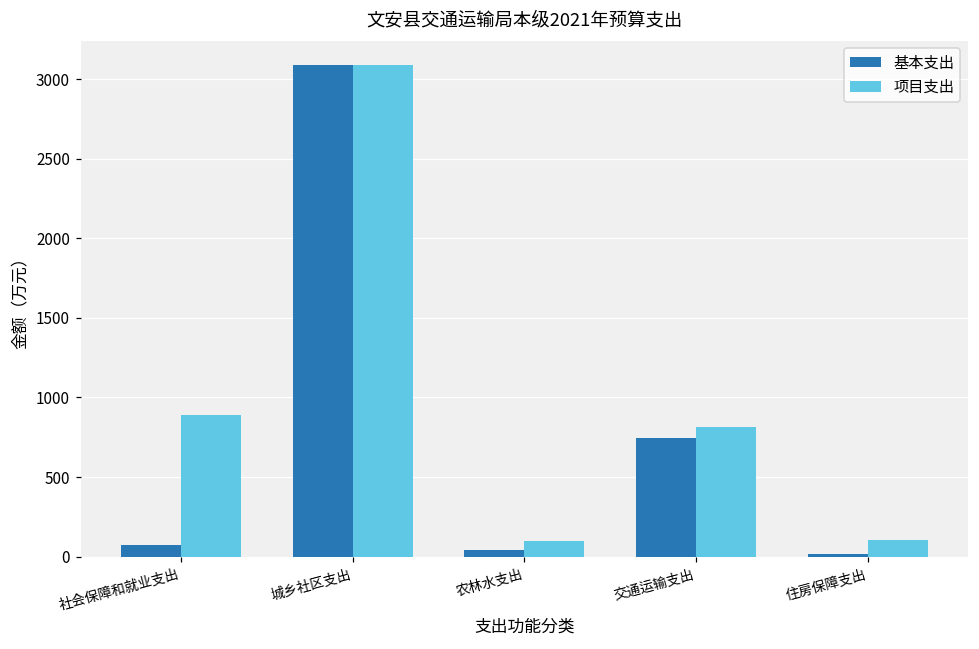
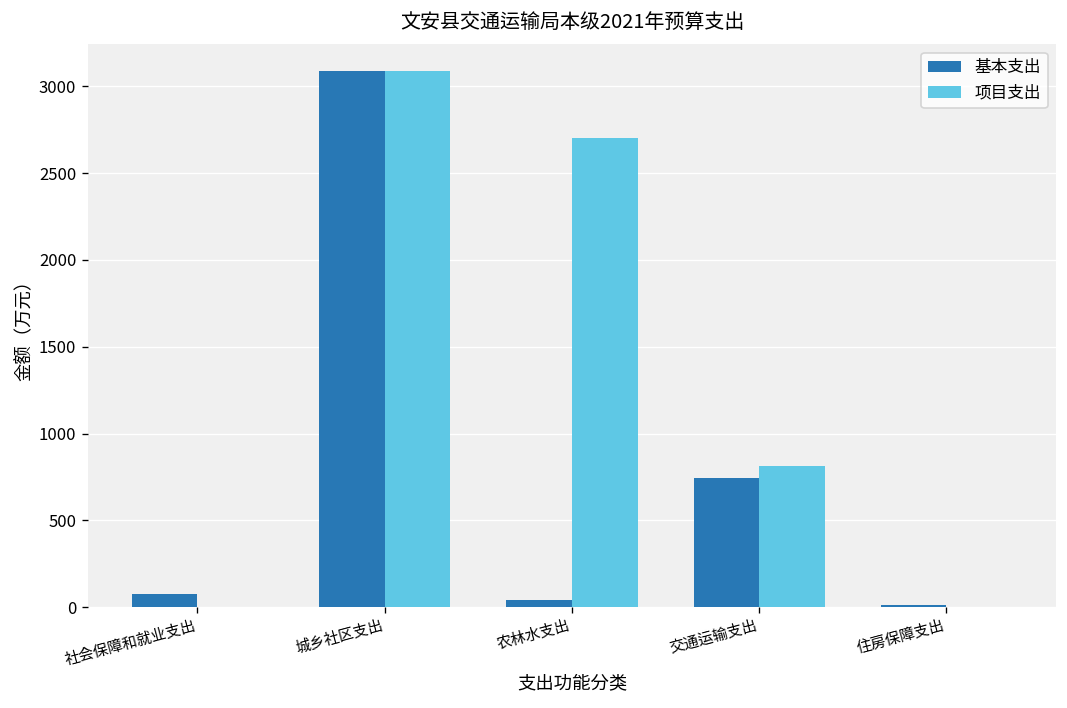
  {
    "基本支出": {
      "社会保障和就业支出": 80,
      "城乡社区支出": 3090,
      "农林水支出": 40,
      "交通运输支出": 750
    },
    "项目支出": {
-     "社会保障和就业支出": 890,
+     "社会保障和就业支出": 0,
      "城乡社区支出": 3090,
-     "农林水支出": 100,
+     "农林水支出": 2700,
      "交通运输支出": 810,
-     "住房保障支出": 100
+     "住房保障支出": 0
    }
  }
